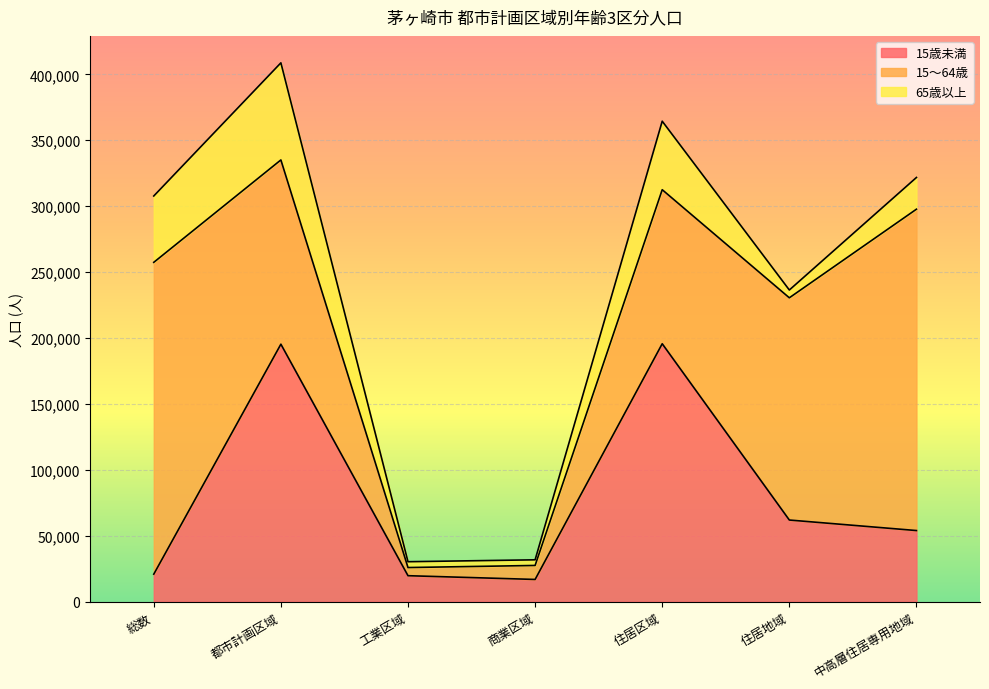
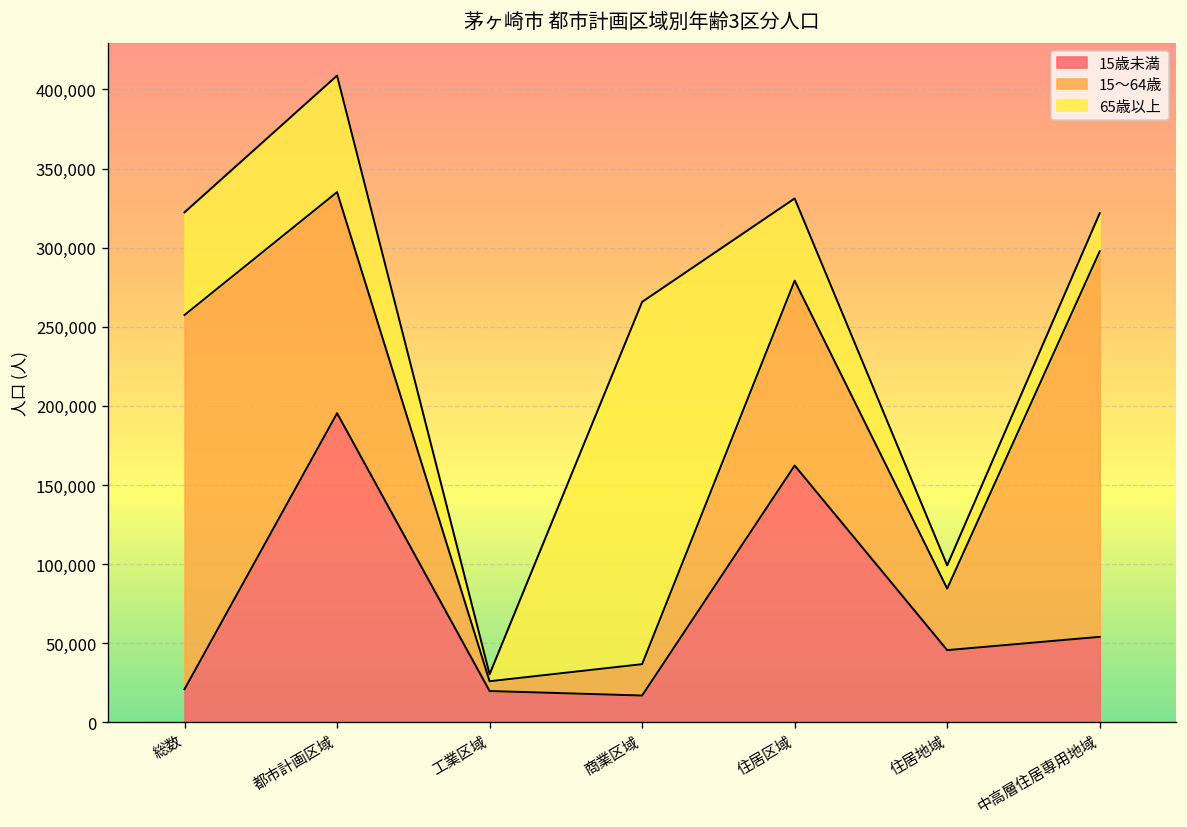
  {
    "15歳未満": {
      "総数": "21,000",
      "都市計画区域": "195,000",
      "工業区域": "20,000",
      "商業区域": "17,000",
-     "住居区域": "196,000",
-     "住居地域": "62,000",
+     "住居区域": "162,000",
+     "住居地域": "46,000",
      "中高層住居専用地域": "54,000"
    },
    "15～64歳": {
      "総数": "236,000",
      "都市計画区域": "140,000",
      "工業区域": "6,000",
-     "商業区域": "11,000",
+     "商業区域": "20,000",
      "住居区域": "117,000",
-     "住居地域": "169,000",
+     "住居地域": "39,000",
      "中高層住居専用地域": "244,000"
    },
    "65歳以上": {
-     "総数": "50,000",
+     "総数": "65,000",
      "都市計画区域": "74,000",
      "工業区域": "4,000",
-     "商業区域": "4,000",
+     "商業区域": "229,000",
      "住居区域": "52,000",
-     "住居地域": "6,000",
+     "住居地域": "15,000",
      "中高層住居専用地域": "24,000"
    }
  }
